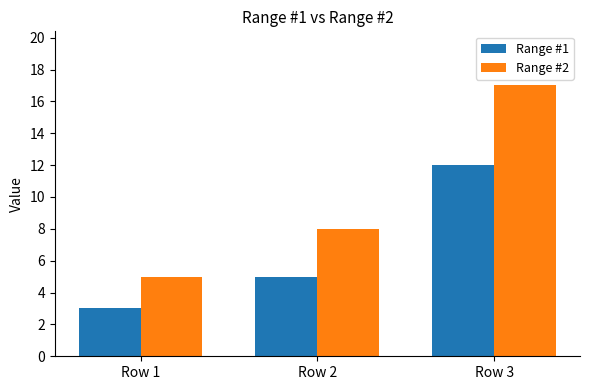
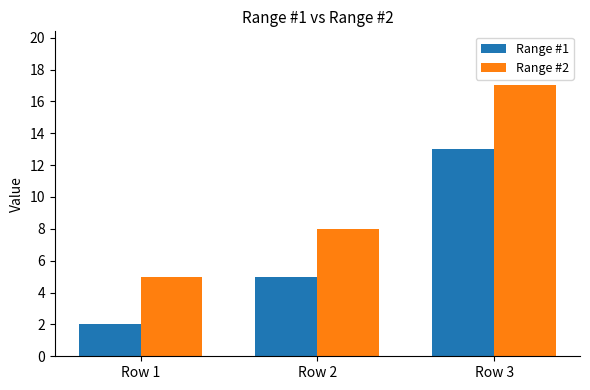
  {
    "Range #1": {
-     "Row 1": 3,
+     "Row 1": 2,
      "Row 2": 5,
-     "Row 3": 12
+     "Row 3": 13
    },
    "Range #2": {
      "Row 1": 5,
      "Row 2": 8,
      "Row 3": 17
    }
  }
